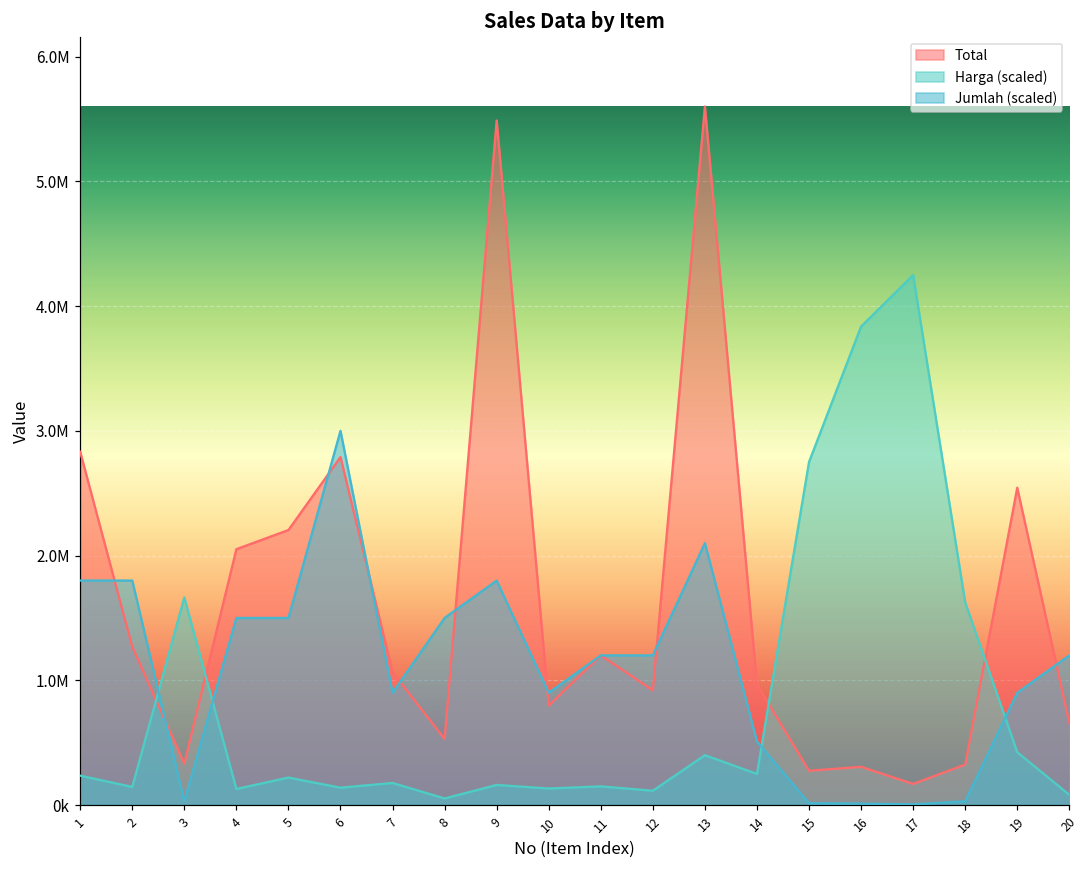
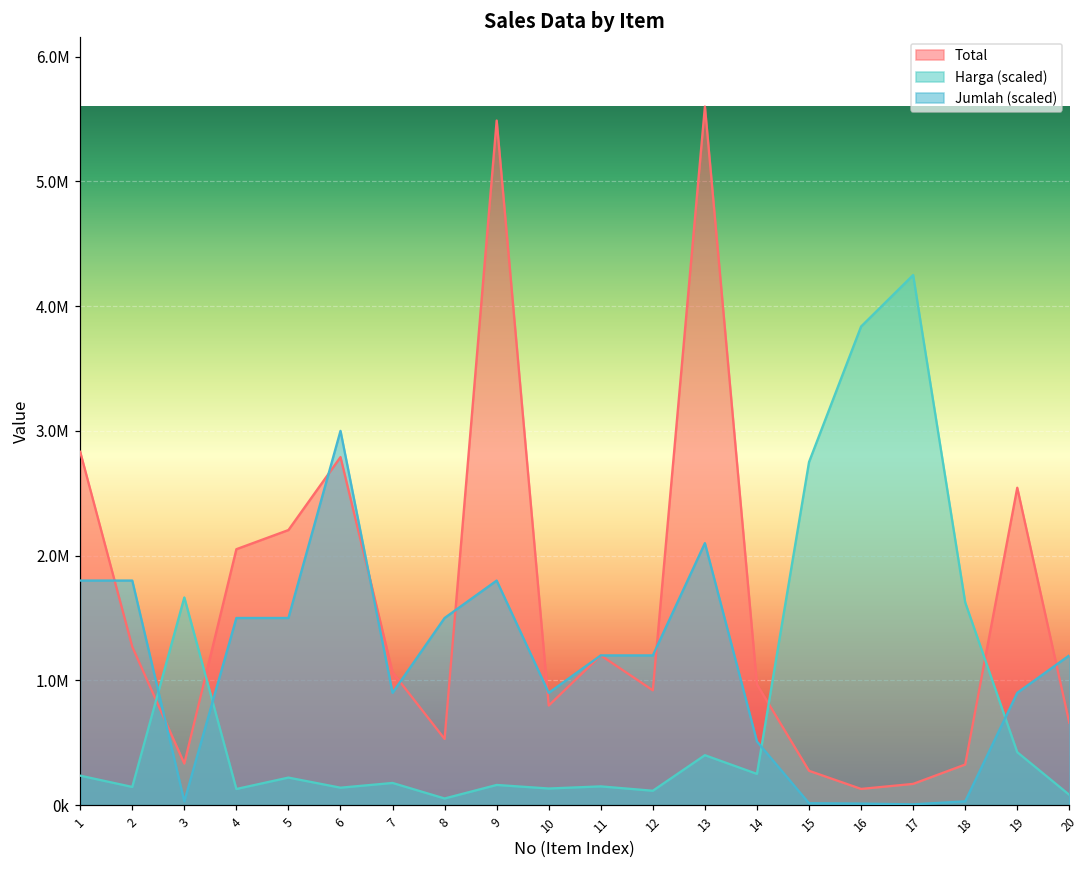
  {
    "Total": {
      "1": 2830000,
      "2": 1270000,
      "3": 330000,
      "4": 2050000,
      "5": 2210000,
      "6": 2790000,
      "7": 1070000,
      "8": 530000,
      "9": 5490000,
      "10": 800000,
      "12": 920000,
      "13": 5600000,
      "14": 970000,
      "15": 280000,
-     "16": 310000,
+     "16": 130000,
      "17": 170000,
      "18": 330000,
      "19": 2540000,
      "20": 660000
    }
  }
